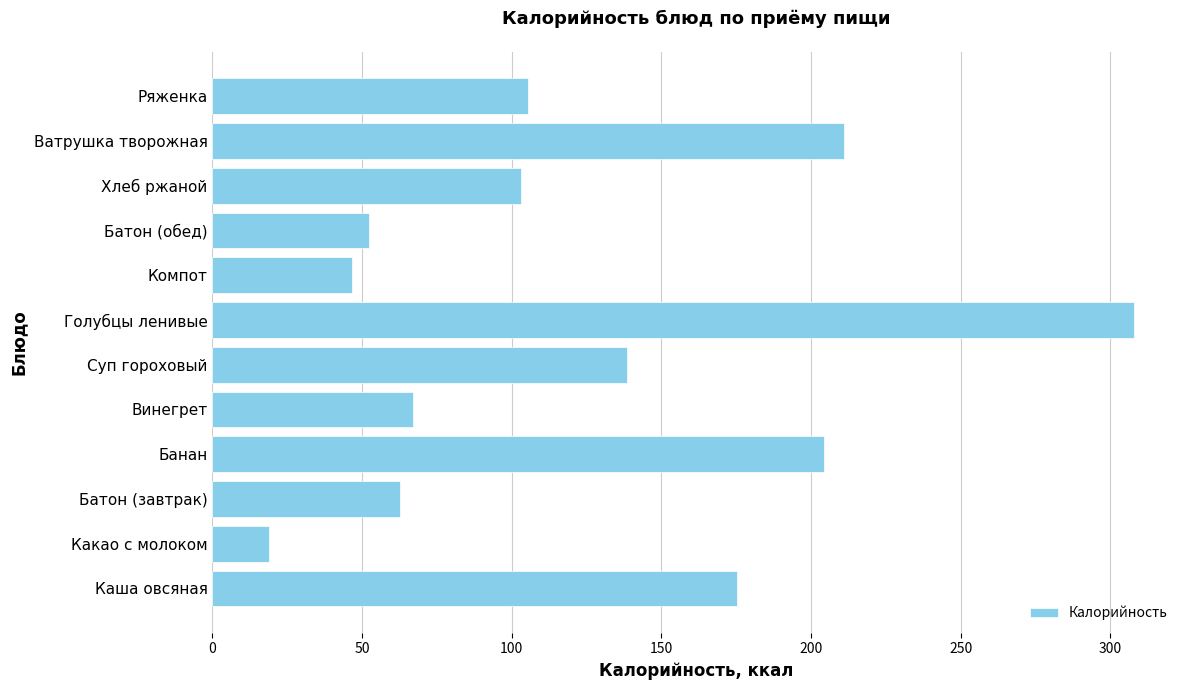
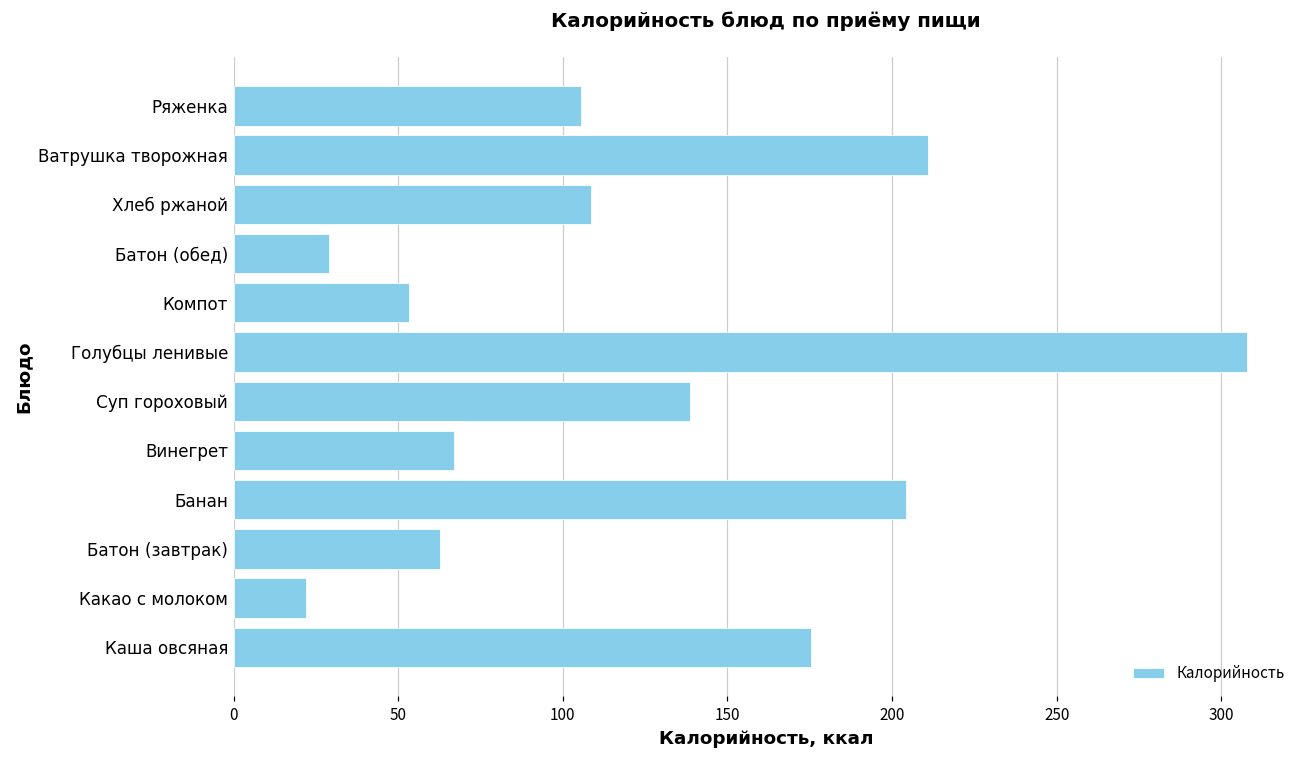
  {
    "Ряженка": 106,
    "Ватрушка творожная": 211,
-   "Хлеб ржаной": 103,
-   "Батон (обед)": 52,
-   "Компот": 47,
+   "Хлеб ржаной": 109,
+   "Батон (обед)": 29,
+   "Компот": 53,
    "Голубцы ленивые": 308,
    "Суп гороховый": 139,
    "Винегрет": 67,
    "Банан": 204,
    "Батон (завтрак)": 63,
-   "Какао с молоком": 19,
+   "Какао с молоком": 22,
    "Каша овсяная": 175
  }
